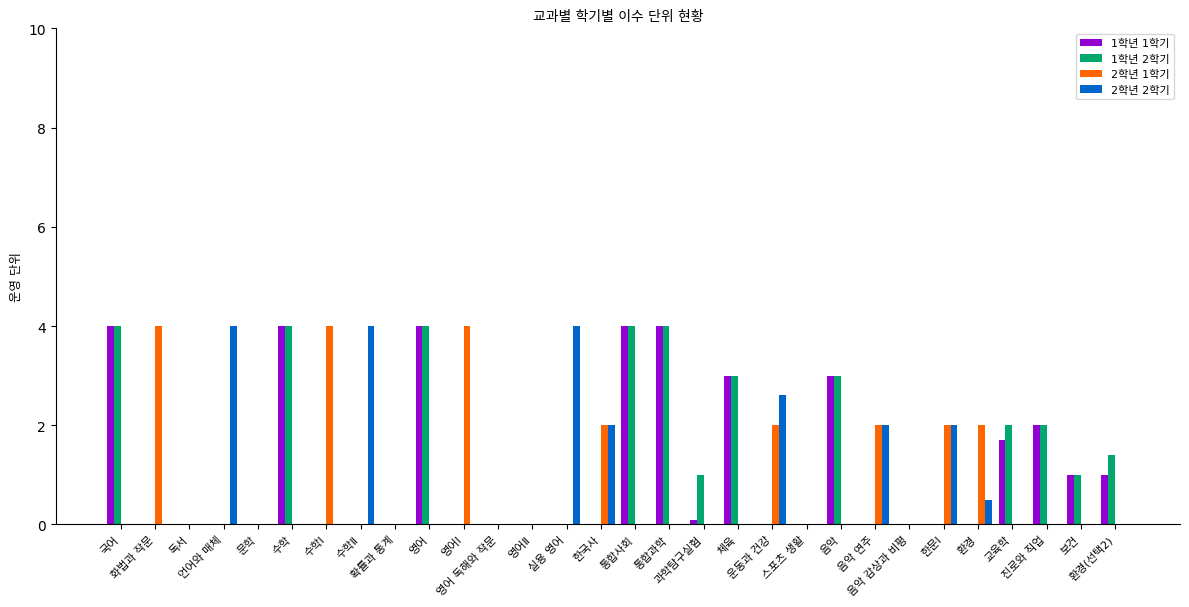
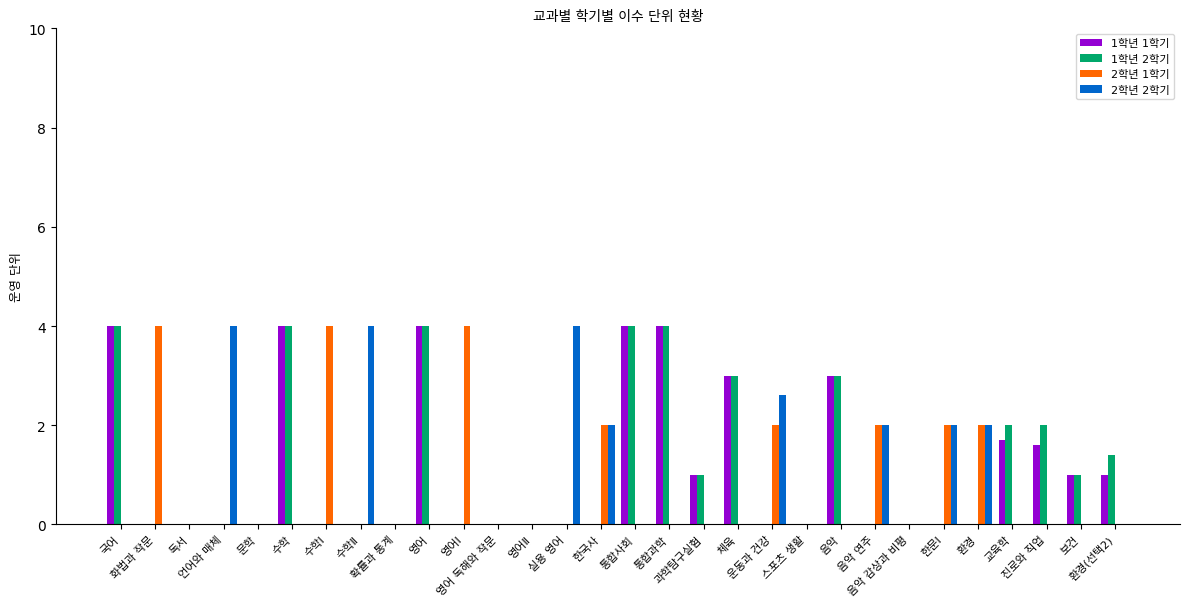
  {
    "1학년 1학기": {
      "국어": 4.0,
      "화법과 작문": 0.0,
      "독서": 0.0,
      "언어와 매체": 0.0,
      "문학": 0.0,
      "수학": 4.0,
      "수학Ⅰ": 0.0,
      "수학Ⅱ": 0.0,
      "확률과 통계": 0.0,
      "영어": 4.0,
      "영어Ⅰ": 0.0,
      "영어 독해와 작문": 0.0,
      "영어Ⅱ": 0.0,
      "실용 영어": 0.0,
      "한국사": 0.0,
      "통합사회": 4.0,
      "통합과학": 4.0,
-     "과학탐구실험": 0.1,
+     "과학탐구실험": 1.0,
      "체육": 3.0,
      "운동과 건강": 0.0,
      "스포츠 생활": 0.0,
      "음악": 3.0,
      "음악 연주": 0.0,
      "음악 감상과 비평": 0.0,
      "한문Ⅰ": 0.0,
      "환경": 0.0,
      "교육학": 1.7,
-     "진로와 직업": 2.0,
+     "진로와 직업": 1.6,
      "보건": 1.0,
      "환경(선택2)": 1.0
    },
    "1학년 2학기": {
      "국어": 4.0,
      "화법과 작문": 0.0,
      "독서": 0.0,
      "언어와 매체": 0.0,
      "문학": 0.0,
      "수학": 4.0,
      "수학Ⅰ": 0.0,
      "수학Ⅱ": 0.0,
      "확률과 통계": 0.0,
      "영어": 4.0,
      "영어Ⅰ": 0.0,
      "영어 독해와 작문": 0.0,
      "영어Ⅱ": 0.0,
      "실용 영어": 0.0,
      "한국사": 0.0,
      "통합사회": 4.0,
      "통합과학": 4.0,
      "과학탐구실험": 1.0,
      "체육": 3.0,
      "운동과 건강": 0.0,
      "스포츠 생활": 0.0,
      "음악": 3.0,
      "음악 연주": 0.0,
      "음악 감상과 비평": 0.0,
      "한문Ⅰ": 0.0,
      "환경": 0.0,
      "교육학": 2.0,
      "진로와 직업": 2.0,
      "보건": 1.0,
      "환경(선택2)": 1.4
    },
    "2학년 1학기": {
      "국어": 0.0,
      "화법과 작문": 4.0,
      "독서": 0.0,
      "언어와 매체": 0.0,
      "문학": 0.0,
      "수학": 0.0,
      "수학Ⅰ": 4.0,
      "수학Ⅱ": 0.0,
      "확률과 통계": 0.0,
      "영어": 0.0,
      "영어Ⅰ": 4.0,
      "영어 독해와 작문": 0.0,
      "영어Ⅱ": 0.0,
      "실용 영어": 0.0,
      "한국사": 2.0,
      "통합사회": 0.0,
      "통합과학": 0.0,
      "과학탐구실험": 0.0,
      "체육": 0.0,
      "운동과 건강": 2.0,
      "스포츠 생활": 0.0,
      "음악": 0.0,
      "음악 연주": 2.0,
      "음악 감상과 비평": 0.0,
      "한문Ⅰ": 2.0,
      "환경": 2.0,
      "교육학": 0.0,
      "진로와 직업": 0.0,
      "보건": 0.0,
      "환경(선택2)": 0.0
    },
    "2학년 2학기": {
      "국어": 0.0,
      "화법과 작문": 0.0,
      "독서": 0.0,
      "언어와 매체": 4.0,
      "문학": 0.0,
      "수학": 0.0,
      "수학Ⅰ": 0.0,
      "수학Ⅱ": 4.0,
      "확률과 통계": 0.0,
      "영어": 0.0,
      "영어Ⅰ": 0.0,
      "영어 독해와 작문": 0.0,
      "영어Ⅱ": 0.0,
      "실용 영어": 4.0,
      "한국사": 2.0,
      "통합사회": 0.0,
      "통합과학": 0.0,
      "과학탐구실험": 0.0,
      "체육": 0.0,
      "운동과 건강": 2.6,
      "스포츠 생활": 0.0,
      "음악": 0.0,
      "음악 연주": 2.0,
      "음악 감상과 비평": 0.0,
      "한문Ⅰ": 2.0,
-     "환경": 0.5,
+     "환경": 2.0,
      "교육학": 0.0,
      "진로와 직업": 0.0,
      "보건": 0.0,
      "환경(선택2)": 0.0
    }
  }
